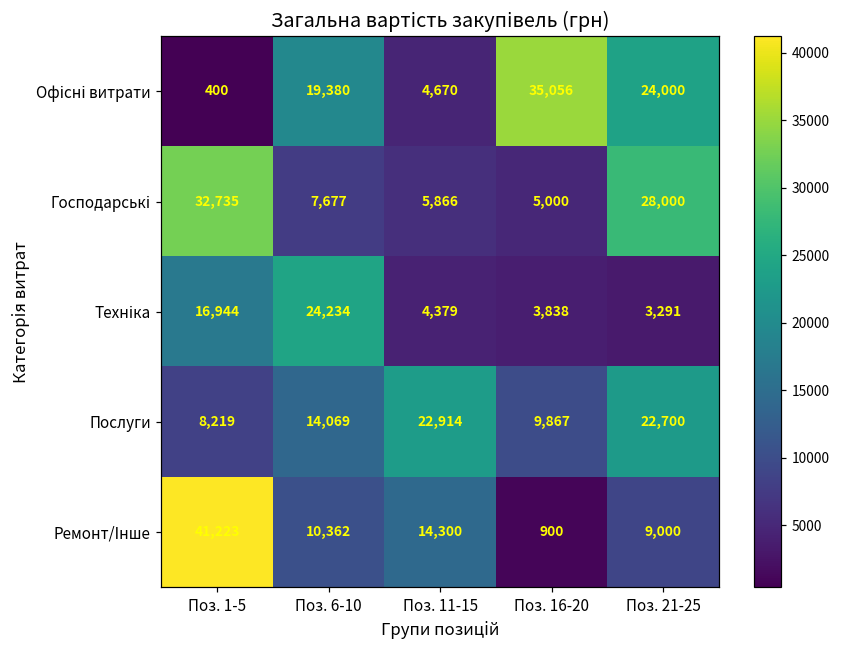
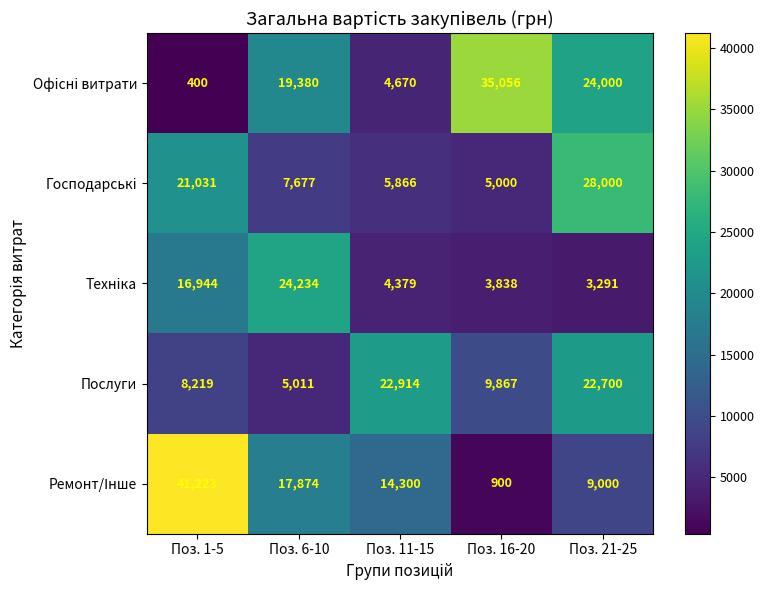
  {
    "Офісні витрати": {
      "Поз. 1-5": "400",
      "Поз. 6-10": "19,380",
      "Поз. 11-15": "4,670",
      "Поз. 16-20": "35,056",
      "Поз. 21-25": "24,000"
    },
    "Господарські": {
-     "Поз. 1-5": "32,735",
+     "Поз. 1-5": "21,031",
      "Поз. 6-10": "7,677",
      "Поз. 11-15": "5,866",
      "Поз. 16-20": "5,000",
      "Поз. 21-25": "28,000"
    },
    "Техніка": {
      "Поз. 1-5": "16,944",
      "Поз. 6-10": "24,234",
      "Поз. 11-15": "4,379",
      "Поз. 16-20": "3,838",
      "Поз. 21-25": "3,291"
    },
    "Послуги": {
      "Поз. 1-5": "8,219",
-     "Поз. 6-10": "14,069",
+     "Поз. 6-10": "5,011",
      "Поз. 11-15": "22,914",
      "Поз. 16-20": "9,867",
      "Поз. 21-25": "22,700"
    },
    "Ремонт/Інше": {
-     "Поз. 6-10": "10,362",
+     "Поз. 6-10": "17,874",
      "Поз. 11-15": "14,300",
      "Поз. 16-20": "900",
      "Поз. 21-25": "9,000"
    }
  }
